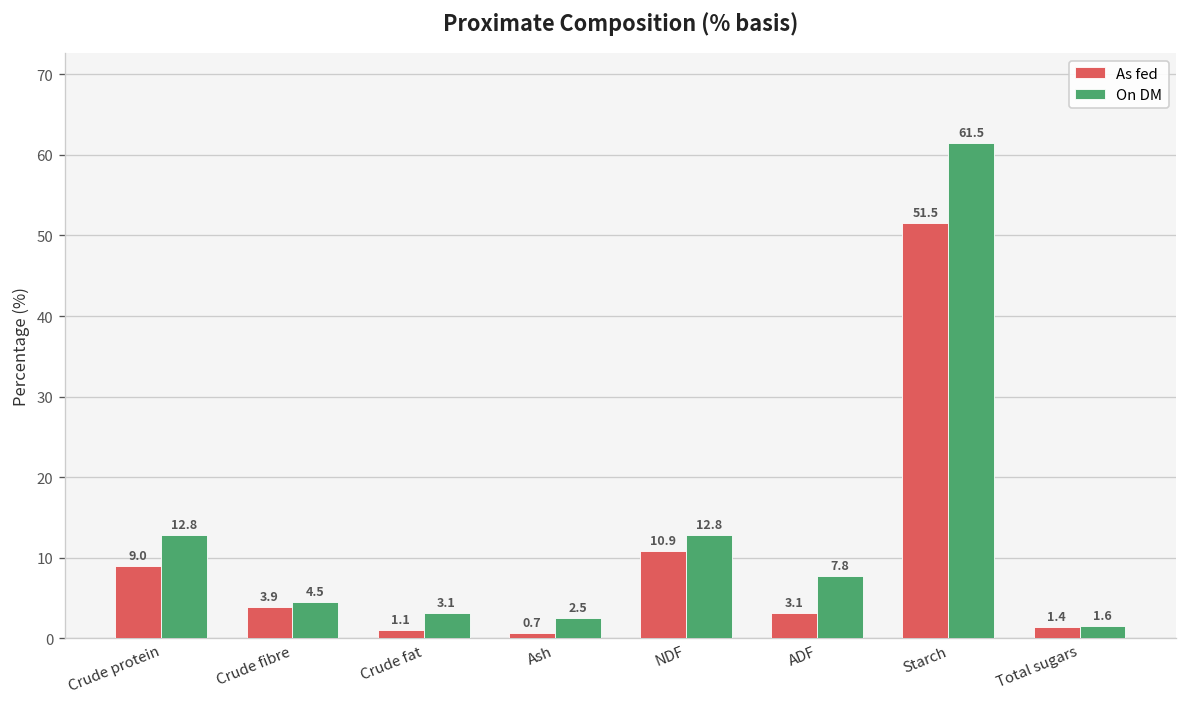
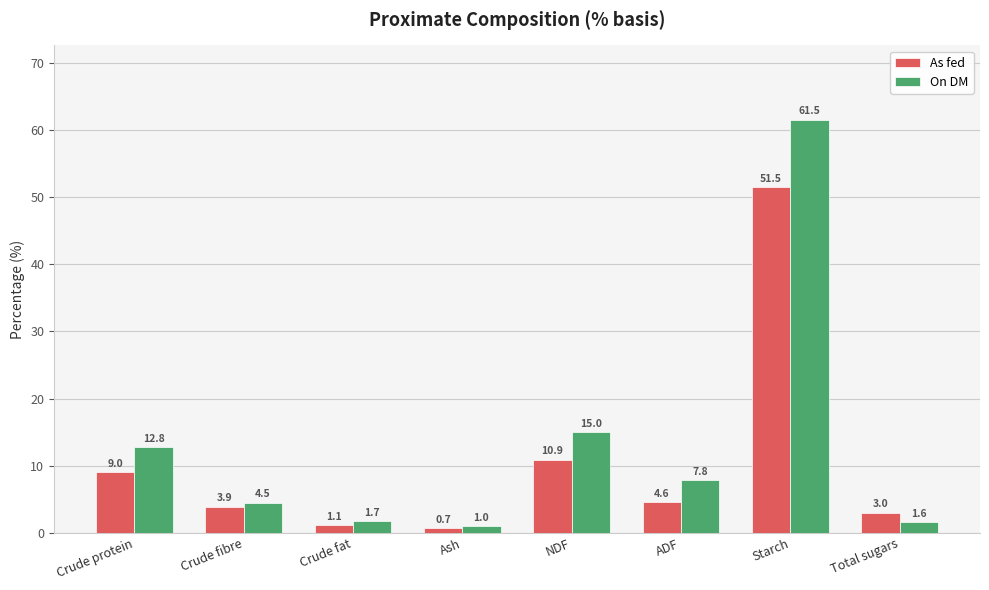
  {
    "As fed": {
      "Crude protein": 9.0,
      "Crude fibre": 3.9,
      "Crude fat": 1.1,
      "Ash": 0.7,
      "NDF": 10.9,
-     "ADF": 3.1,
+     "ADF": 4.6,
      "Starch": 51.5,
-     "Total sugars": 1.4
+     "Total sugars": 3.0
    },
    "On DM": {
      "Crude protein": 12.8,
      "Crude fibre": 4.5,
-     "Crude fat": 3.1,
-     "Ash": 2.5,
-     "NDF": 12.8,
+     "Crude fat": 1.7,
+     "Ash": 1.0,
+     "NDF": 15.0,
      "ADF": 7.8,
      "Starch": 61.5,
      "Total sugars": 1.6
    }
  }
